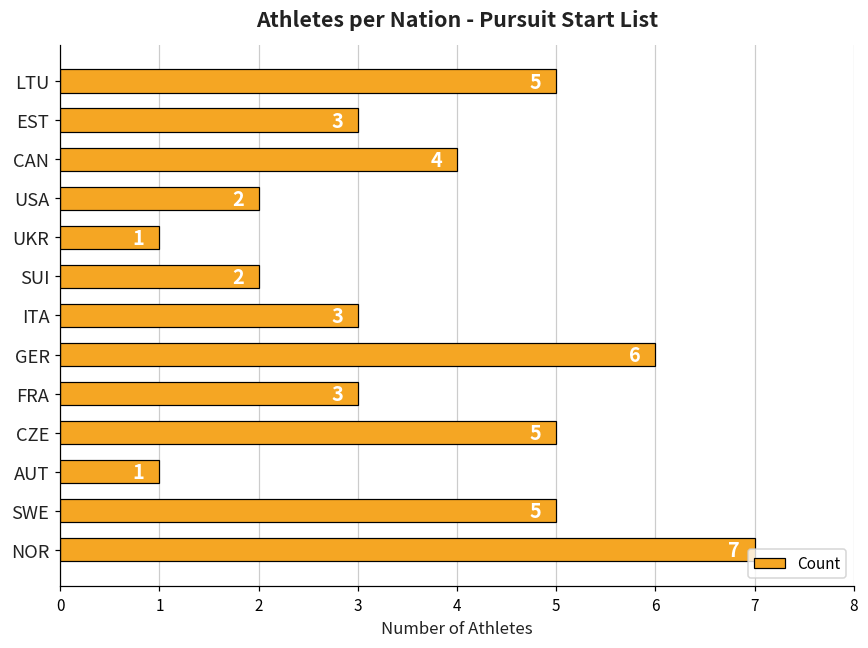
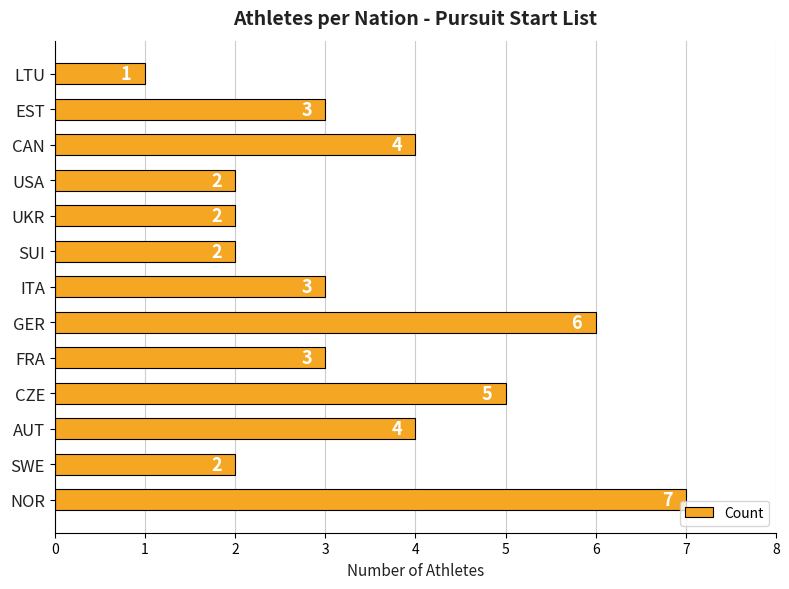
  {
-   "LTU": 5,
+   "LTU": 1,
    "EST": 3,
    "CAN": 4,
    "USA": 2,
-   "UKR": 1,
+   "UKR": 2,
    "SUI": 2,
    "ITA": 3,
    "GER": 6,
    "FRA": 3,
    "CZE": 5,
-   "AUT": 1,
-   "SWE": 5,
+   "AUT": 4,
+   "SWE": 2,
    "NOR": 7
  }
